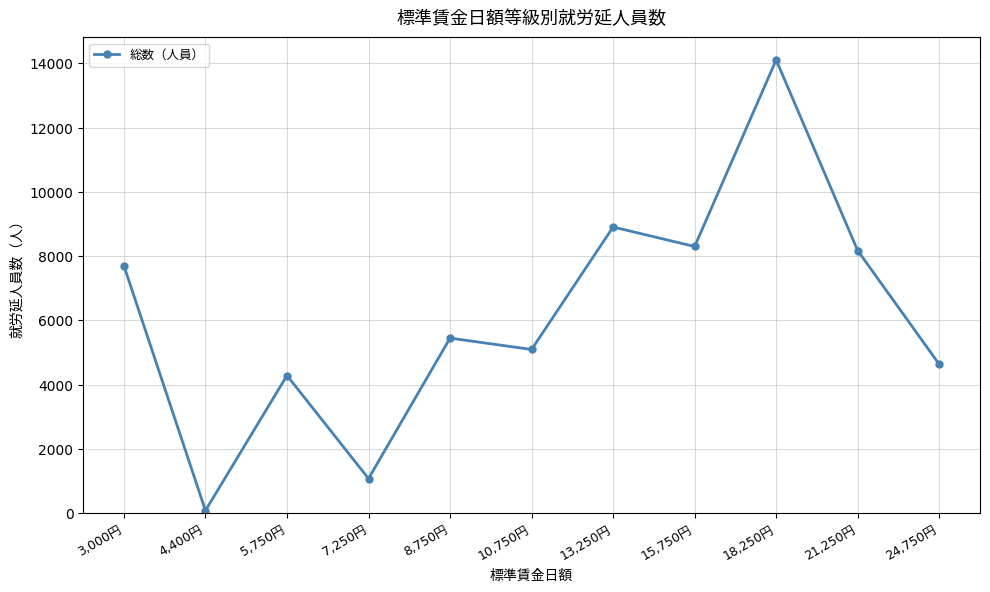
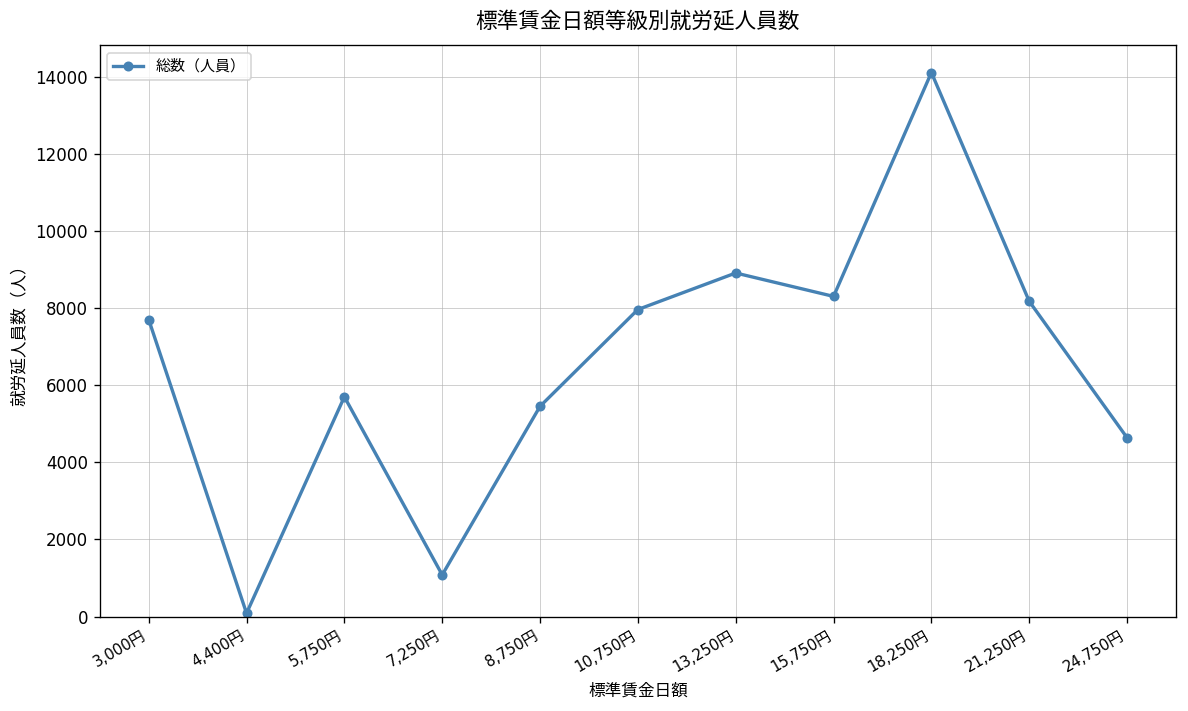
  {
    "3,000円": 7700,
    "4,400円": 100,
-   "5,750円": 4300,
+   "5,750円": 5700,
    "7,250円": 1100,
    "8,750円": 5500,
-   "10,750円": 5100,
+   "10,750円": 8000,
    "13,250円": 8900,
    "15,750円": 8300,
    "18,250円": 14100,
    "21,250円": 8200,
    "24,750円": 4600
  }
